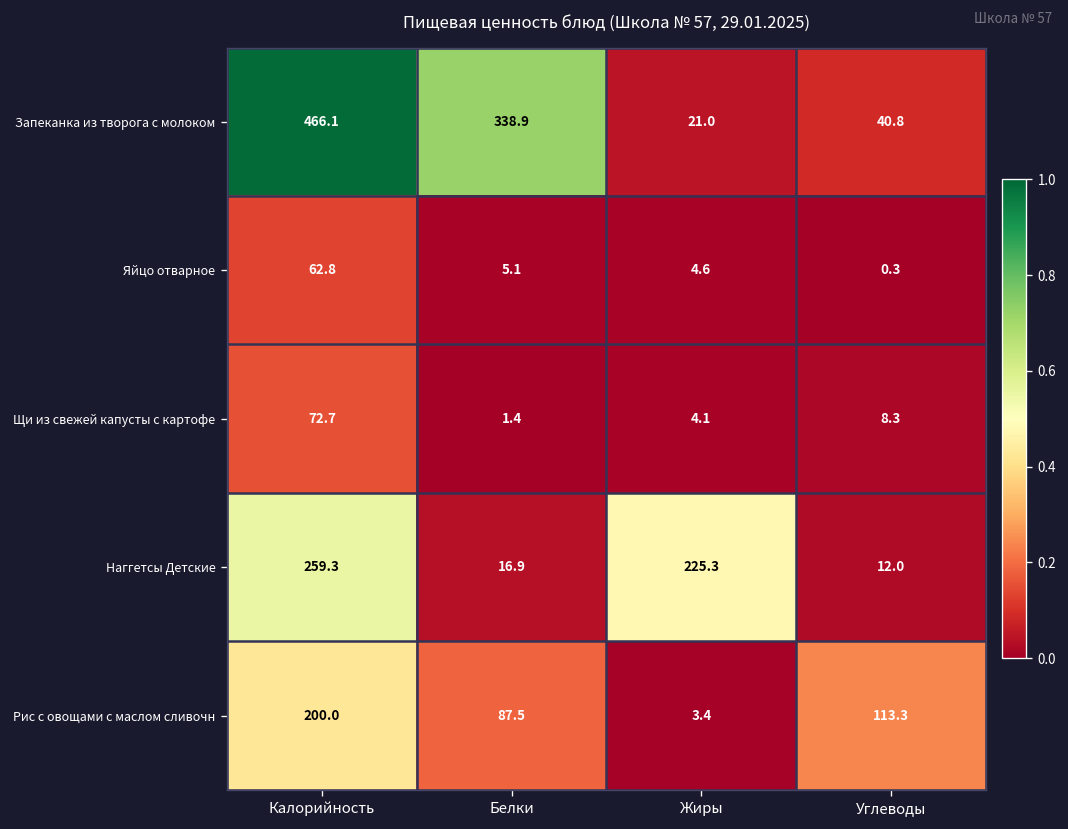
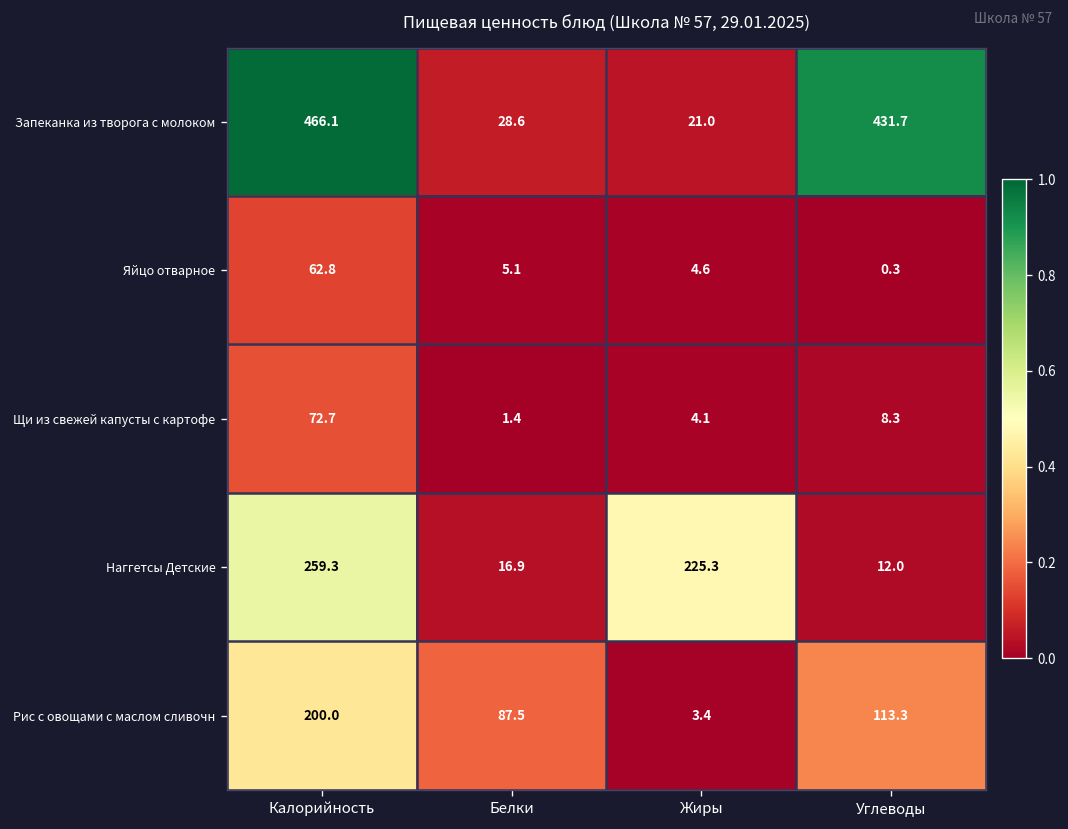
  {
    "Запеканка из творога с молоком": {
      "Калорийность": 466.1,
-     "Белки": 338.9,
+     "Белки": 28.6,
      "Жиры": 21.0,
-     "Углеводы": 40.8
+     "Углеводы": 431.7
    },
    "Яйцо отварное": {
      "Калорийность": 62.8,
      "Белки": 5.1,
      "Жиры": 4.6,
      "Углеводы": 0.3
    },
    "Щи из свежей капусты с картофе": {
      "Калорийность": 72.7,
      "Белки": 1.4,
      "Жиры": 4.1,
      "Углеводы": 8.3
    },
    "Наггетсы Детские": {
      "Калорийность": 259.3,
      "Белки": 16.9,
      "Жиры": 225.3,
      "Углеводы": 12.0
    },
    "Рис с овощами с маслом сливочн": {
      "Калорийность": 200.0,
      "Белки": 87.5,
      "Жиры": 3.4,
      "Углеводы": 113.3
    }
  }
